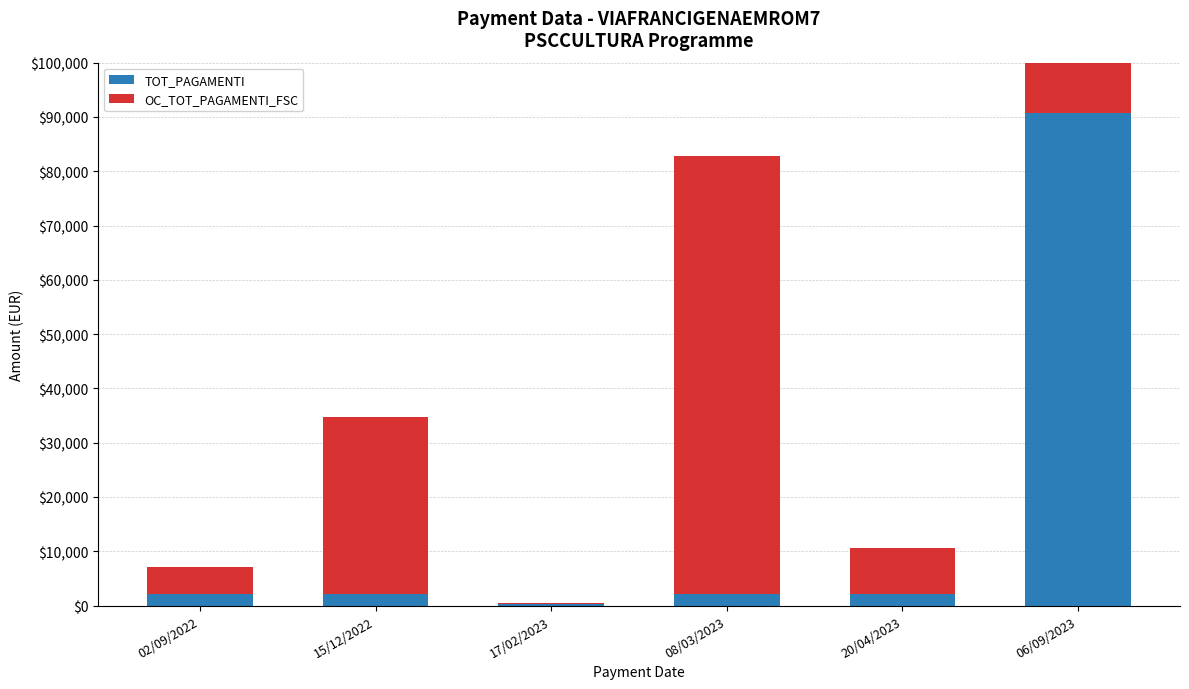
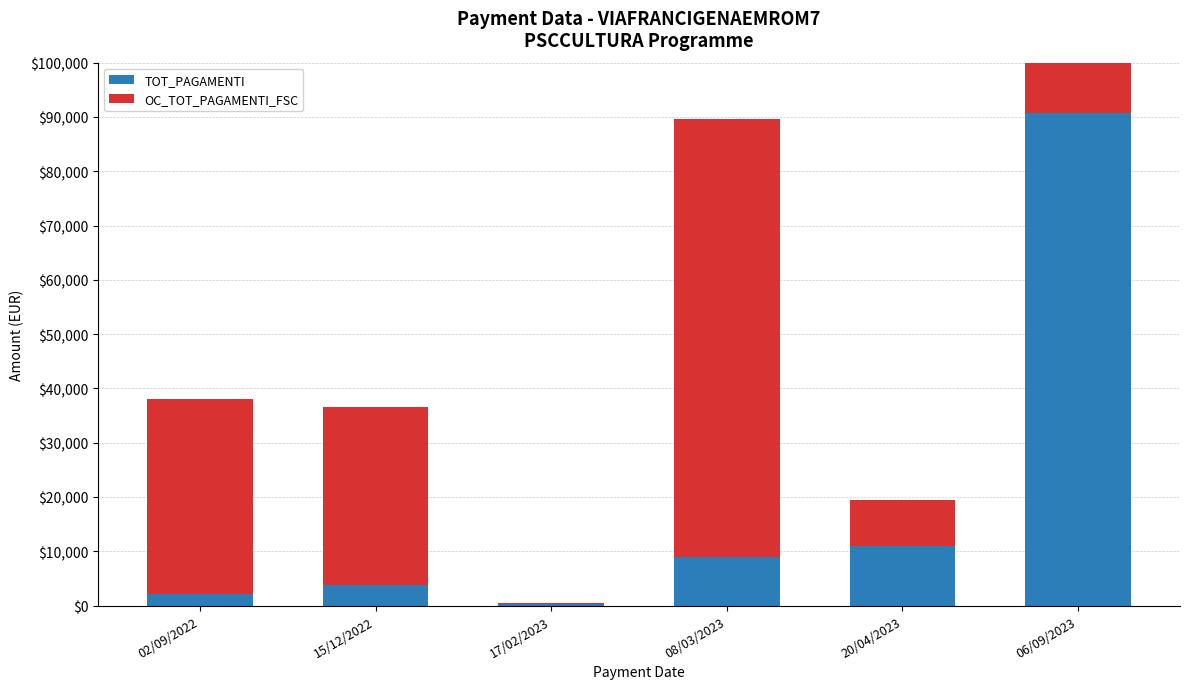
  {
    "TOT_PAGAMENTI": {
      "02/09/2022": "$2,000",
-     "15/12/2022": "$2,000",
-     "08/03/2023": "$2,000",
-     "20/04/2023": "$2,000",
+     "15/12/2022": "$4,000",
+     "08/03/2023": "$9,000",
+     "20/04/2023": "$11,000",
      "06/09/2023": "$91,000"
    },
    "OC_TOT_PAGAMENTI_FSC": {
-     "02/09/2022": "$5,000",
+     "02/09/2022": "$36,000",
      "15/12/2022": "$33,000",
      "08/03/2023": "$81,000",
      "20/04/2023": "$9,000"
    }
  }
